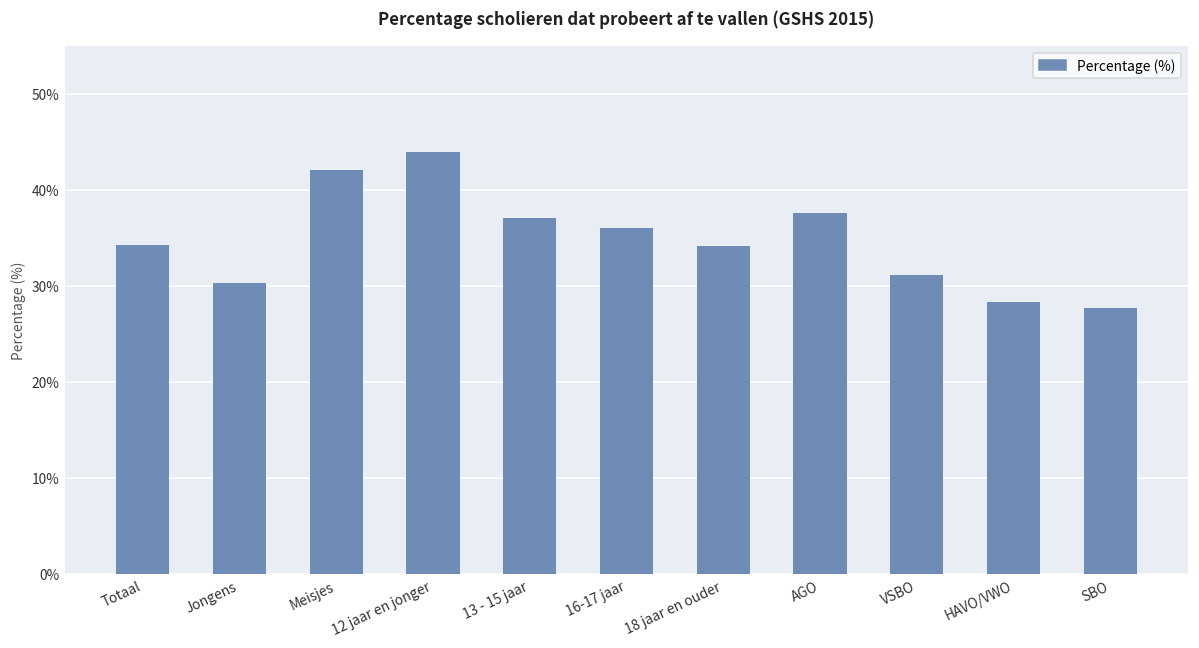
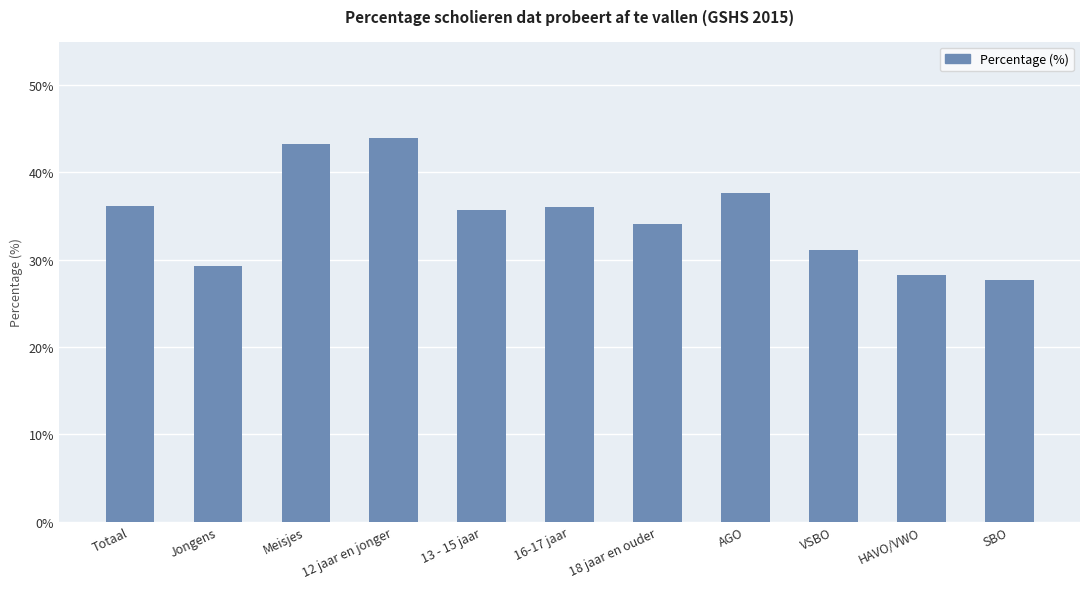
  {
-   "Totaal": "34%",
-   "Jongens": "30%",
-   "Meisjes": "42%",
+   "Totaal": "36%",
+   "Jongens": "29%",
+   "Meisjes": "43%",
    "12 jaar en jonger": "44%",
-   "13 - 15 jaar": "37%",
+   "13 - 15 jaar": "36%",
    "16-17 jaar": "36%",
    "18 jaar en ouder": "34%",
    "AGO": "38%",
    "VSBO": "31%",
    "HAVO/VWO": "28%",
    "SBO": "28%"
  }
